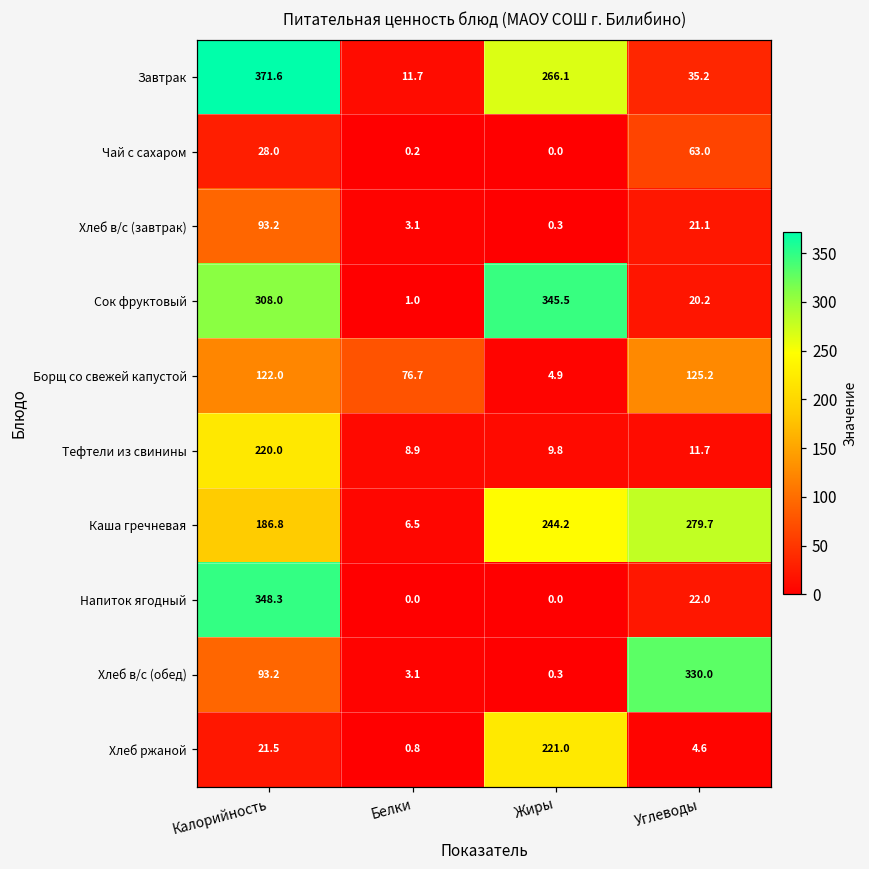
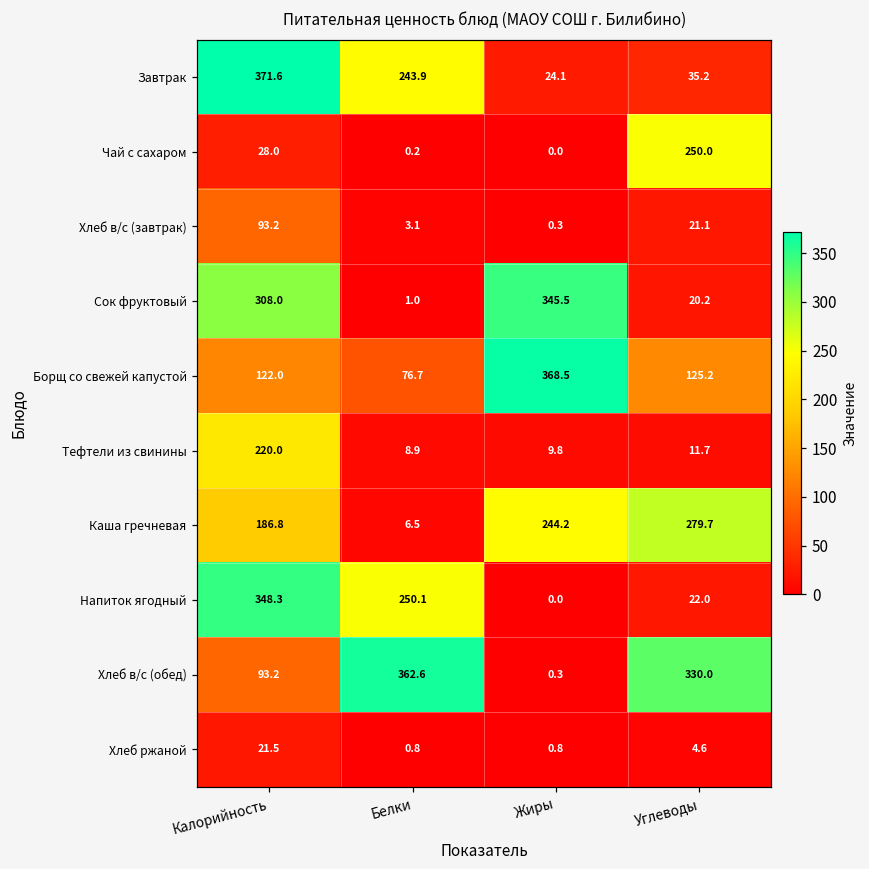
  {
    "Завтрак": {
      "Калорийность": 371.6,
-     "Белки": 11.7,
-     "Жиры": 266.1,
+     "Белки": 243.9,
+     "Жиры": 24.1,
      "Углеводы": 35.2
    },
    "Чай с сахаром": {
      "Калорийность": 28.0,
      "Белки": 0.2,
      "Жиры": 0.0,
-     "Углеводы": 63.0
+     "Углеводы": 250.0
    },
    "Хлеб в/с (завтрак)": {
      "Калорийность": 93.2,
      "Белки": 3.1,
      "Жиры": 0.3,
      "Углеводы": 21.1
    },
    "Сок фруктовый": {
      "Калорийность": 308.0,
      "Белки": 1.0,
      "Жиры": 345.5,
      "Углеводы": 20.2
    },
    "Борщ со свежей капустой": {
      "Калорийность": 122.0,
      "Белки": 76.7,
-     "Жиры": 4.9,
+     "Жиры": 368.5,
      "Углеводы": 125.2
    },
    "Тефтели из свинины": {
      "Калорийность": 220.0,
      "Белки": 8.9,
      "Жиры": 9.8,
      "Углеводы": 11.7
    },
    "Каша гречневая": {
      "Калорийность": 186.8,
      "Белки": 6.5,
      "Жиры": 244.2,
      "Углеводы": 279.7
    },
    "Напиток ягодный": {
      "Калорийность": 348.3,
-     "Белки": 0.0,
+     "Белки": 250.1,
      "Жиры": 0.0,
      "Углеводы": 22.0
    },
    "Хлеб в/с (обед)": {
      "Калорийность": 93.2,
-     "Белки": 3.1,
+     "Белки": 362.6,
      "Жиры": 0.3,
      "Углеводы": 330.0
    },
    "Хлеб ржаной": {
      "Калорийность": 21.5,
      "Белки": 0.8,
-     "Жиры": 221.0,
+     "Жиры": 0.8,
      "Углеводы": 4.6
    }
  }
